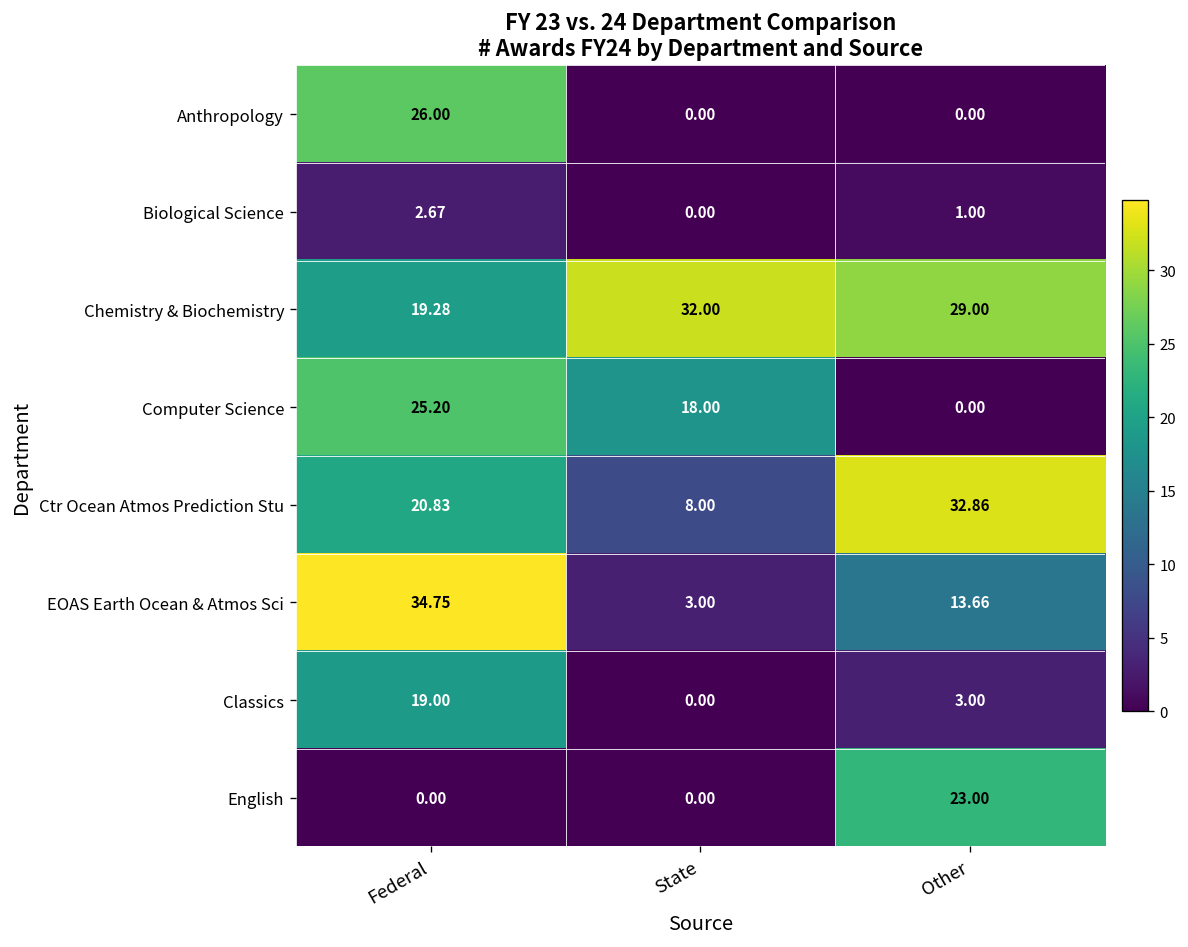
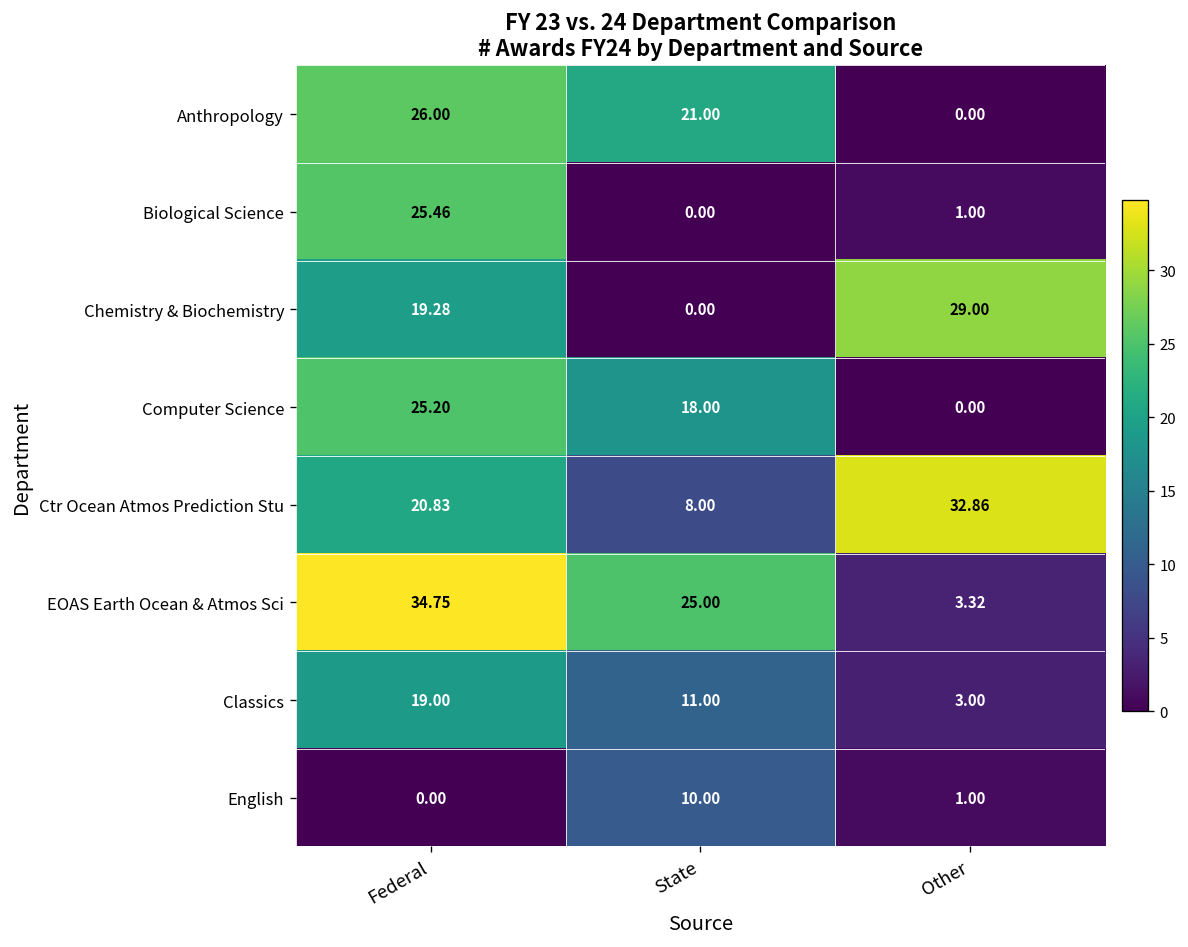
  {
    "Anthropology": {
      "Federal": 26.00,
-     "State": 0.00,
+     "State": 21.00,
      "Other": 0.00
    },
    "Biological Science": {
-     "Federal": 2.67,
+     "Federal": 25.46,
      "State": 0.00,
      "Other": 1.00
    },
    "Chemistry & Biochemistry": {
      "Federal": 19.28,
-     "State": 32.00,
+     "State": 0.00,
      "Other": 29.00
    },
    "Computer Science": {
      "Federal": 25.20,
      "State": 18.00,
      "Other": 0.00
    },
    "Ctr Ocean Atmos Prediction Stu": {
      "Federal": 20.83,
      "State": 8.00,
      "Other": 32.86
    },
    "EOAS Earth Ocean & Atmos Sci": {
      "Federal": 34.75,
-     "State": 3.00,
-     "Other": 13.66
+     "State": 25.00,
+     "Other": 3.32
    },
    "Classics": {
      "Federal": 19.00,
-     "State": 0.00,
+     "State": 11.00,
      "Other": 3.00
    },
    "English": {
      "Federal": 0.00,
-     "State": 0.00,
-     "Other": 23.00
+     "State": 10.00,
+     "Other": 1.00
    }
  }
